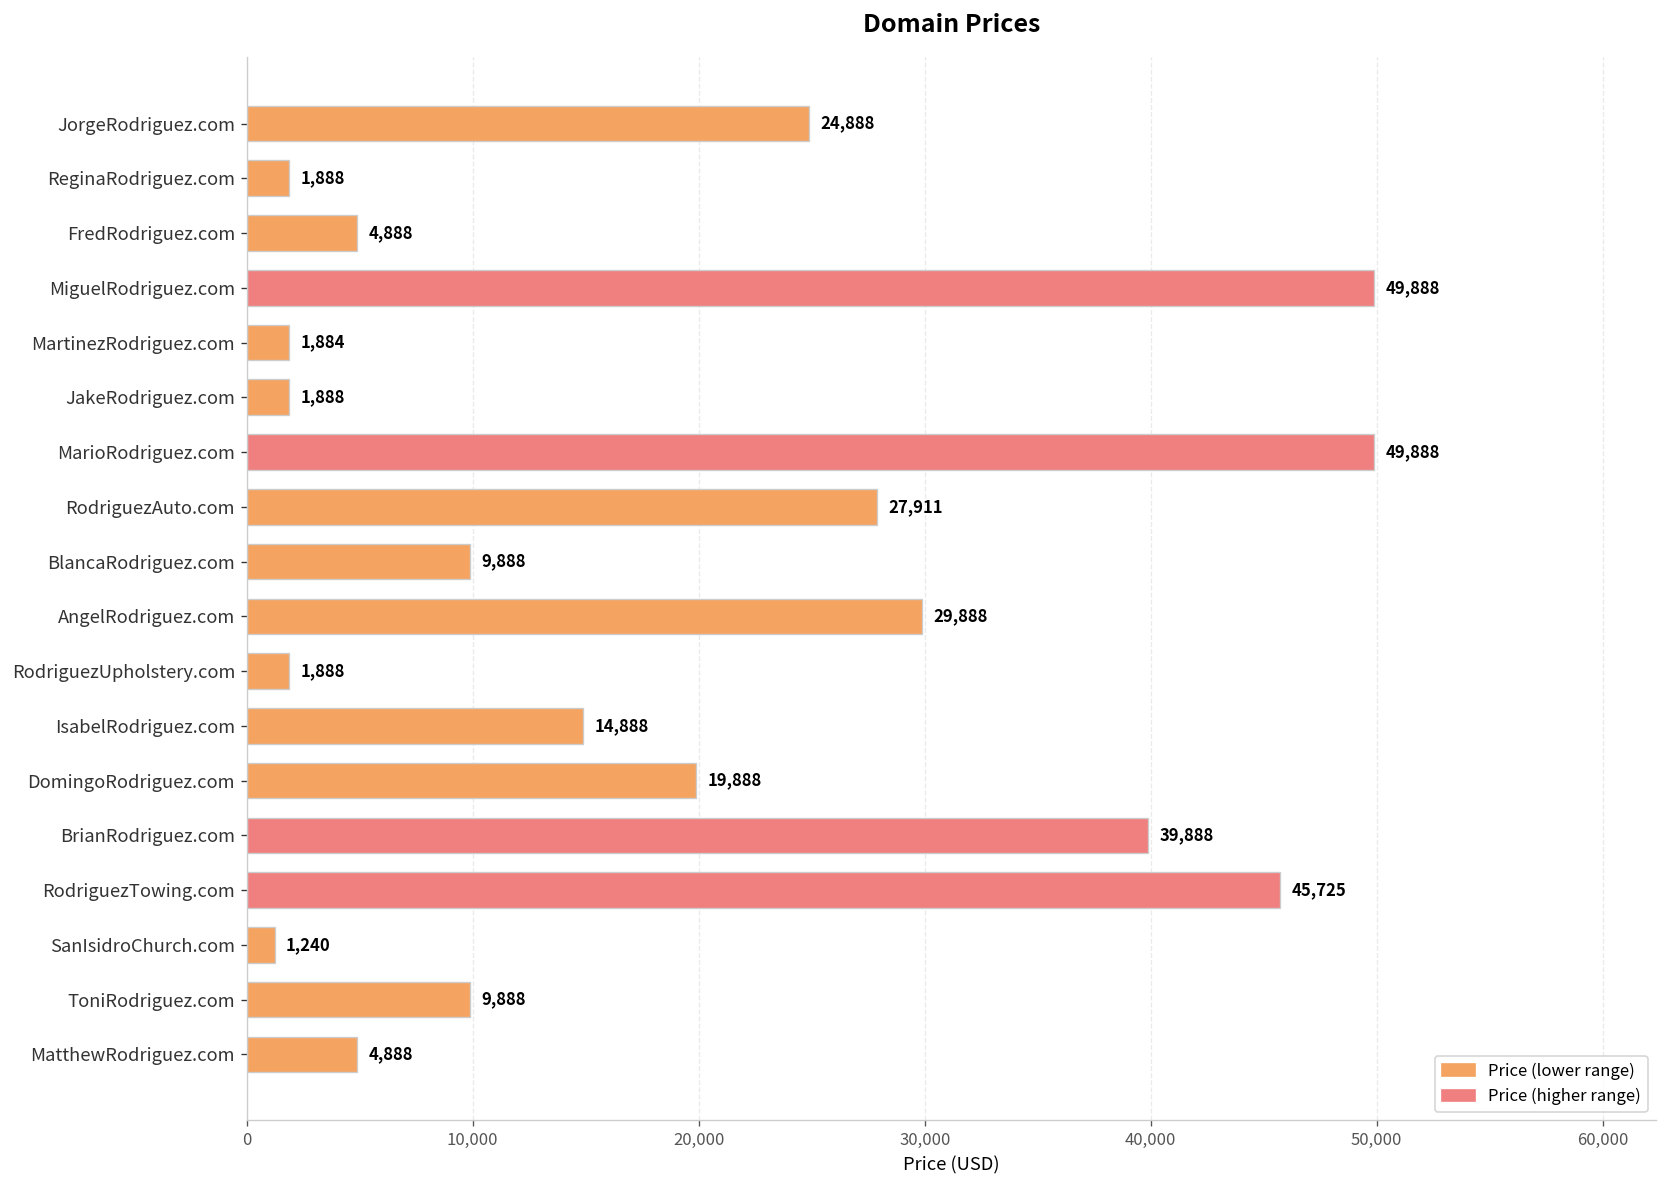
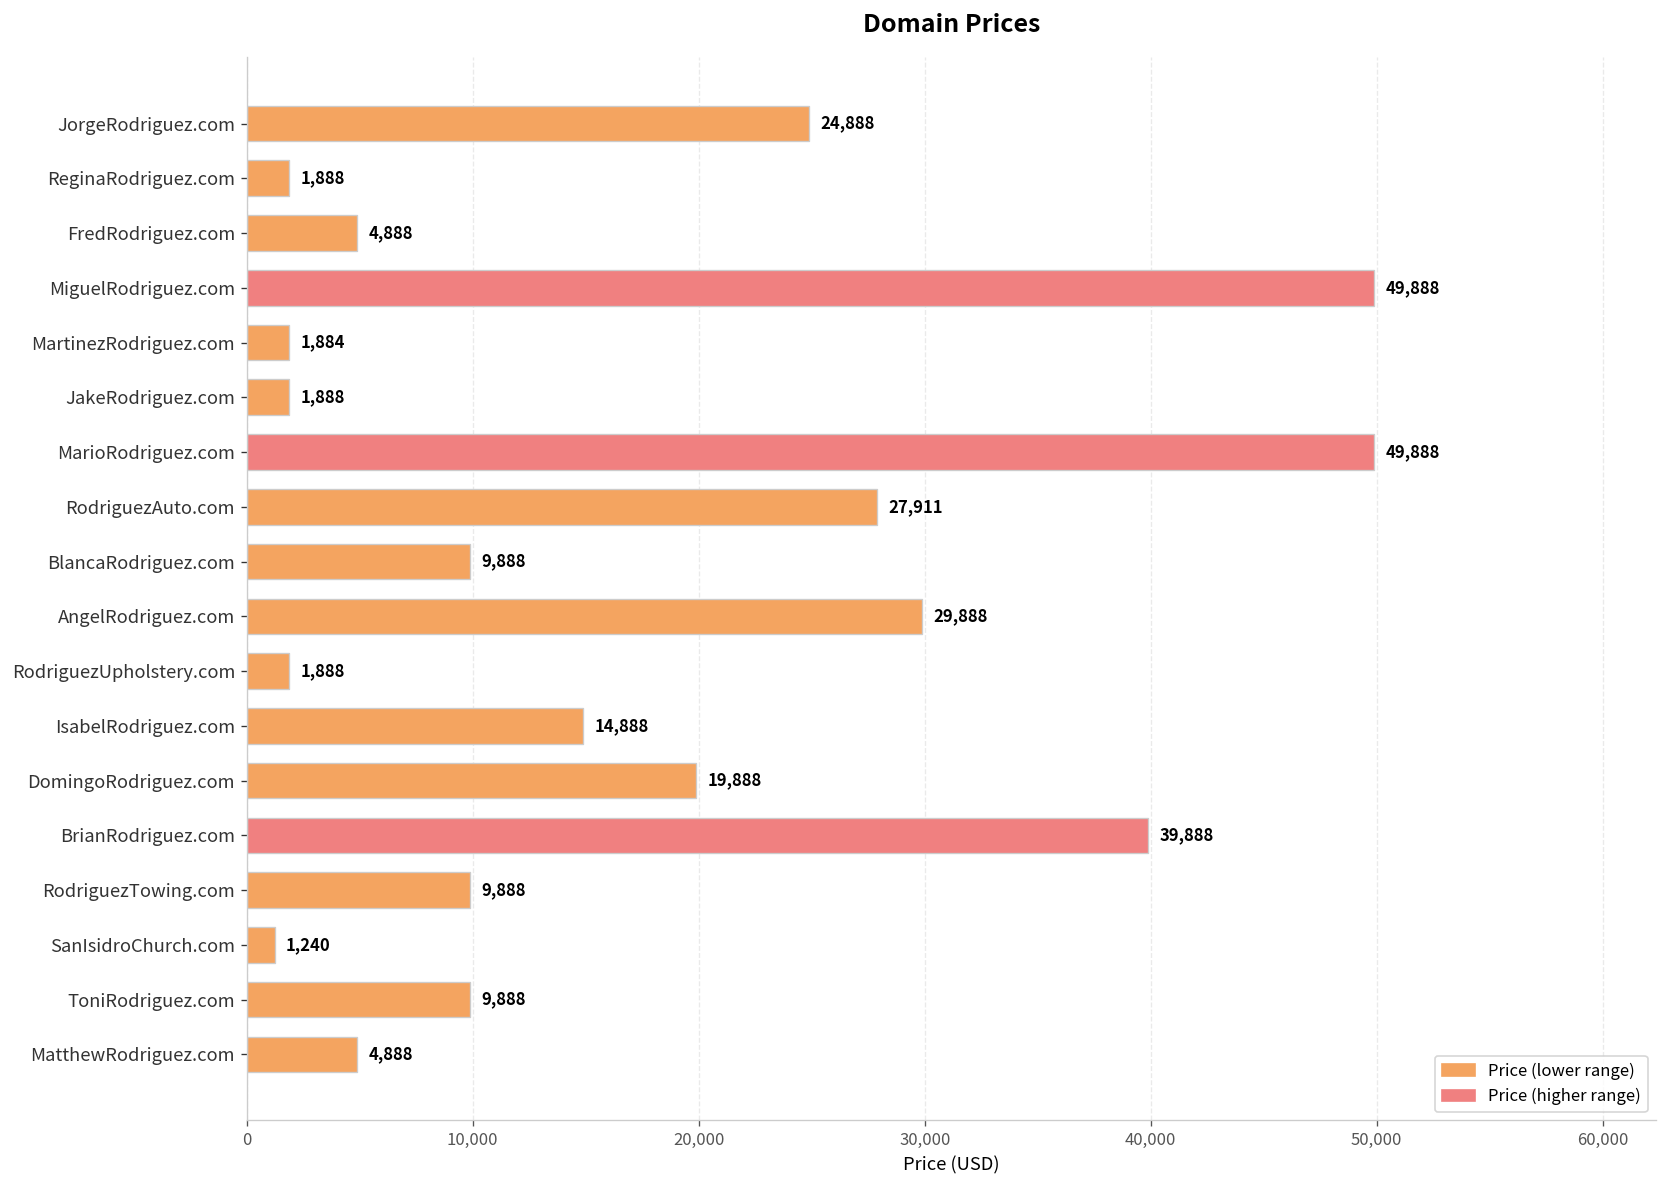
  {
    "JorgeRodriguez.com": "24,888",
    "ReginaRodriguez.com": "1,888",
    "FredRodriguez.com": "4,888",
    "MiguelRodriguez.com": "49,888",
    "MartinezRodriguez.com": "1,884",
    "JakeRodriguez.com": "1,888",
    "MarioRodriguez.com": "49,888",
    "RodriguezAuto.com": "27,911",
    "BlancaRodriguez.com": "9,888",
    "AngelRodriguez.com": "29,888",
    "RodriguezUpholstery.com": "1,888",
    "IsabelRodriguez.com": "14,888",
    "DomingoRodriguez.com": "19,888",
    "BrianRodriguez.com": "39,888",
-   "RodriguezTowing.com": "45,725",
+   "RodriguezTowing.com": "9,888",
    "SanIsidroChurch.com": "1,240",
    "ToniRodriguez.com": "9,888",
    "MatthewRodriguez.com": "4,888"
  }
